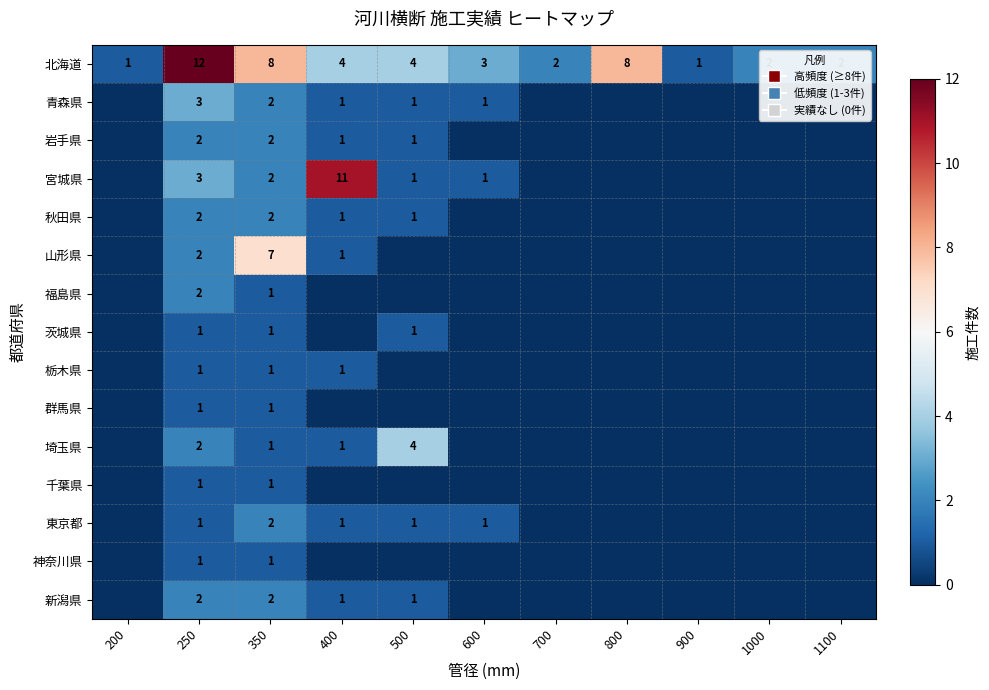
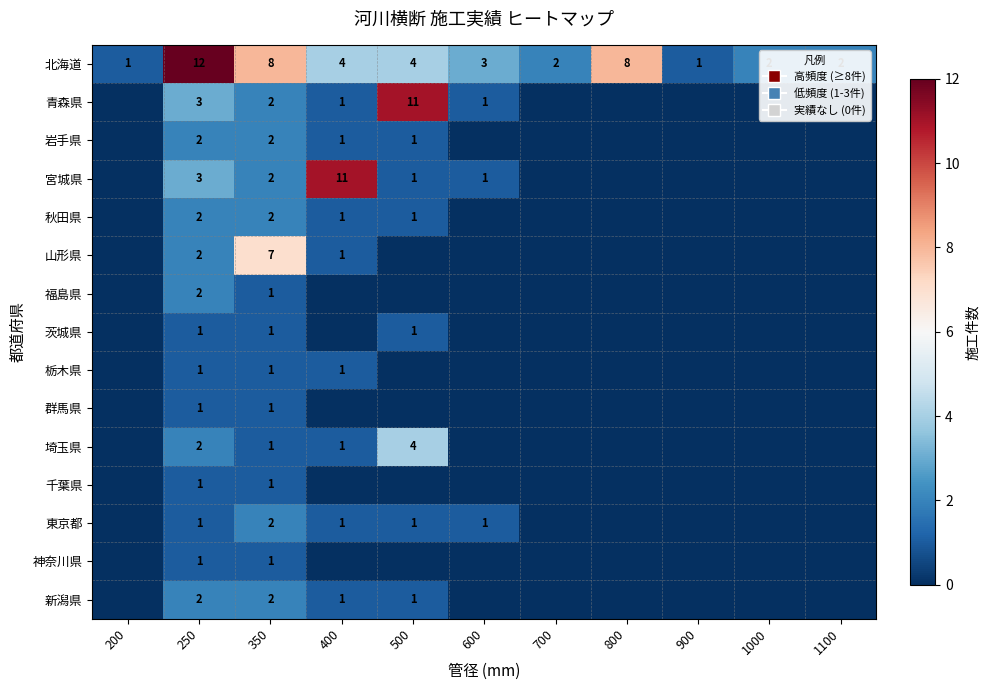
  {
    "北海道": {
      "200": 1,
      "250": 12,
      "350": 8,
      "400": 4,
      "500": 4,
      "600": 3,
      "700": 2,
      "800": 8,
      "900": 1
    },
    "青森県": {
      "250": 3,
      "350": 2,
      "400": 1,
-     "500": 1,
+     "500": 11,
      "600": 1
    },
    "岩手県": {
      "250": 2,
      "350": 2,
      "400": 1,
      "500": 1
    },
    "宮城県": {
      "250": 3,
      "350": 2,
      "400": 11,
      "500": 1,
      "600": 1
    },
    "秋田県": {
      "250": 2,
      "350": 2,
      "400": 1,
      "500": 1
    },
    "山形県": {
      "250": 2,
      "350": 7,
      "400": 1
    },
    "福島県": {
      "250": 2,
      "350": 1
    },
    "茨城県": {
      "250": 1,
      "350": 1,
      "500": 1
    },
    "栃木県": {
      "250": 1,
      "350": 1,
      "400": 1
    },
    "群馬県": {
      "250": 1,
      "350": 1
    },
    "埼玉県": {
      "250": 2,
      "350": 1,
      "400": 1,
      "500": 4
    },
    "千葉県": {
      "250": 1,
      "350": 1
    },
    "東京都": {
      "250": 1,
      "350": 2,
      "400": 1,
      "500": 1,
      "600": 1
    },
    "神奈川県": {
      "250": 1,
      "350": 1
    },
    "新潟県": {
      "250": 2,
      "350": 2,
      "400": 1,
      "500": 1
    }
  }
